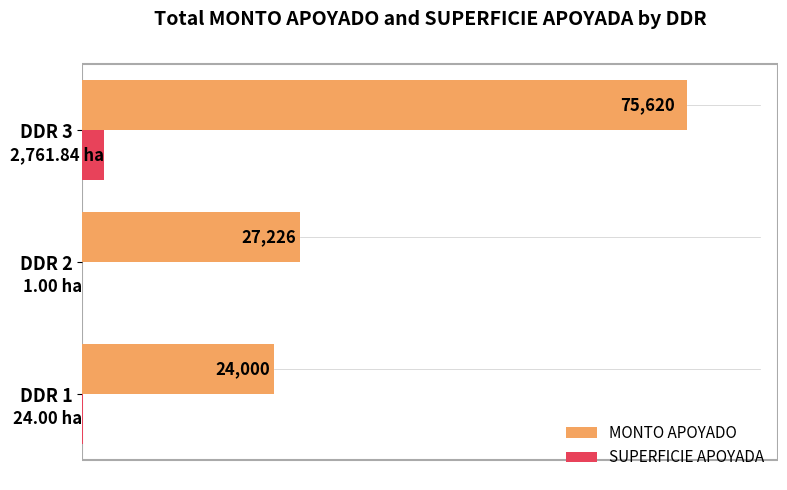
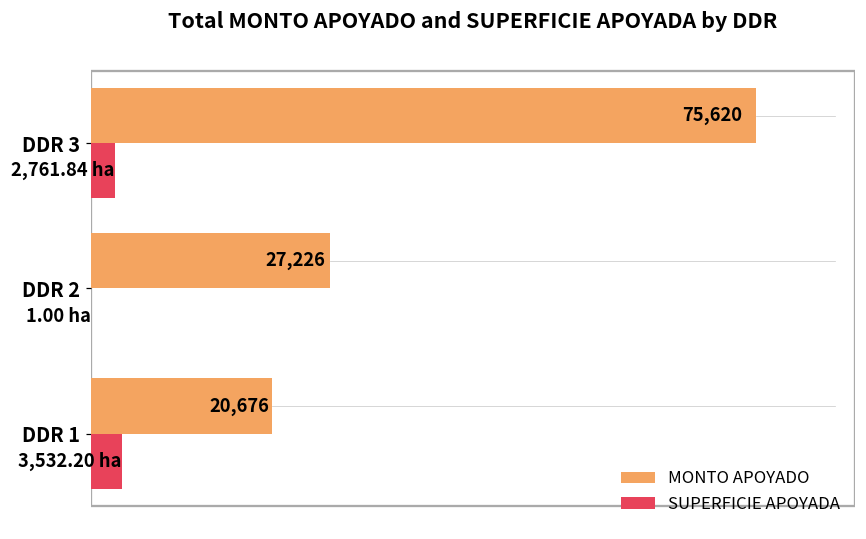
  {
    "MONTO APOYADO": {
      "DDR 3": "75,620",
      "DDR 2": "27,226",
-     "DDR 1": "24,000"
+     "DDR 1": "20,676"
    },
    "SUPERFICIE APOYADA": {
      "DDR 3": "2,761.84",
      "DDR 2": "1.00",
-     "DDR 1": "24.00"
+     "DDR 1": "3,532.20"
    }
  }
